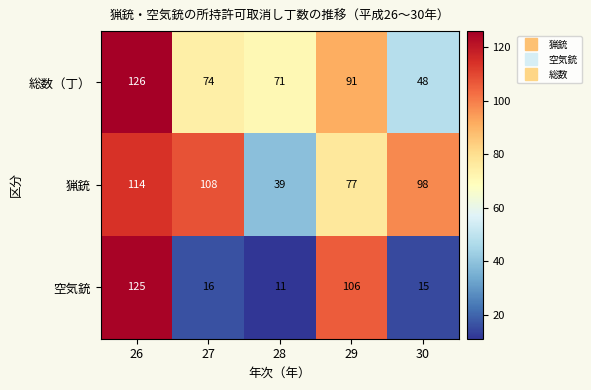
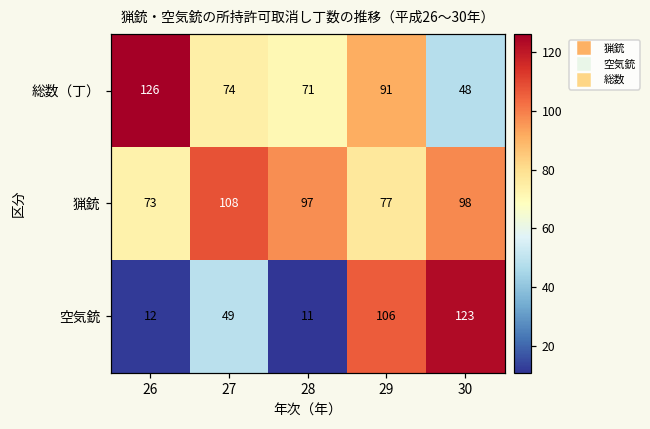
  {
    "総数（丁）": {
      "26": 126,
      "27": 74,
      "28": 71,
      "29": 91,
      "30": 48
    },
    "猟銃": {
-     "26": 114,
+     "26": 73,
      "27": 108,
-     "28": 39,
+     "28": 97,
      "29": 77,
      "30": 98
    },
    "空気銃": {
-     "26": 125,
-     "27": 16,
+     "26": 12,
+     "27": 49,
      "28": 11,
      "29": 106,
-     "30": 15
+     "30": 123
    }
  }
